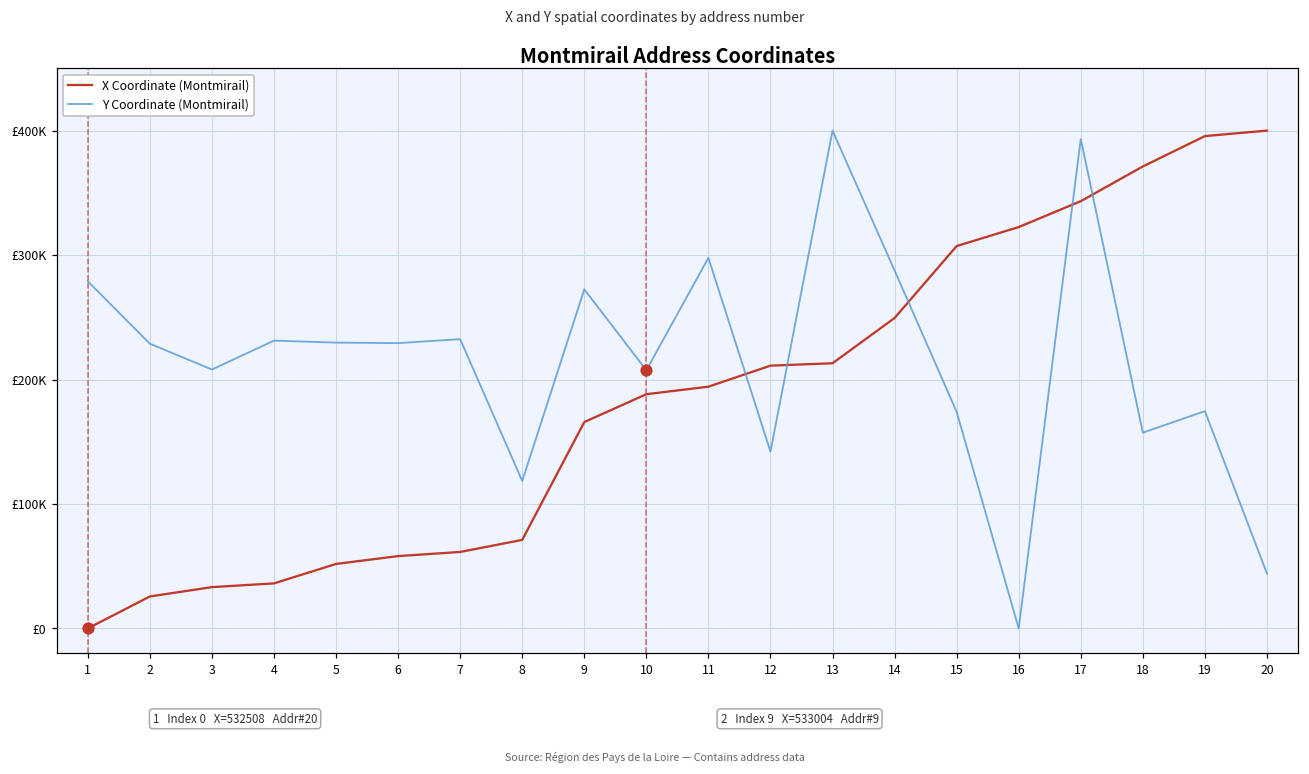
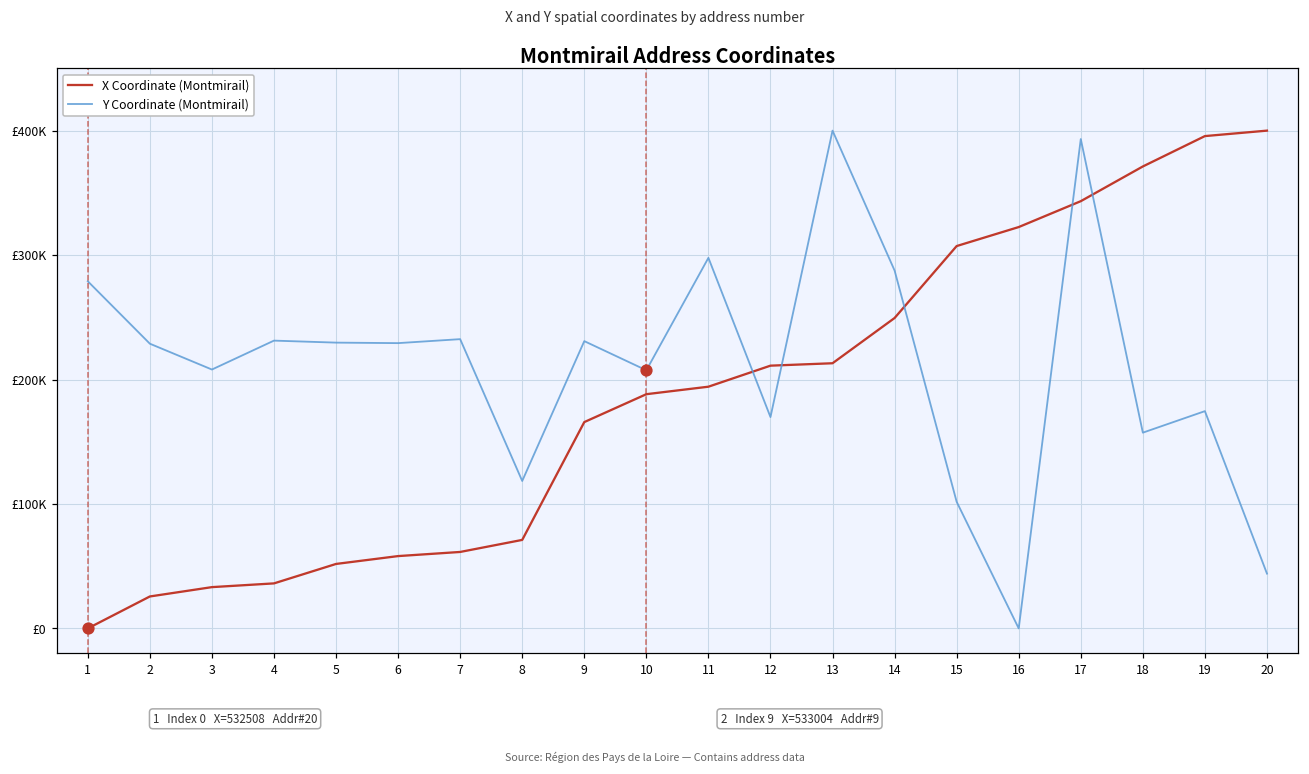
  {
    "Y Coordinate (Montmirail)": {
      "1": "£279000",
      "2": "£229000",
      "3": "£208000",
      "4": "£231000",
      "5": "£230000",
      "6": "£229000",
      "7": "£232000",
      "8": "£118000",
-     "9": "£272000",
+     "9": "£231000",
      "11": "£298000",
-     "12": "£142000",
+     "12": "£170000",
      "13": "£400000",
      "14": "£288000",
-     "15": "£174000",
+     "15": "£102000",
      "16": "£0",
      "17": "£393000",
      "18": "£157000",
      "19": "£175000",
      "20": "£44000"
    }
  }
